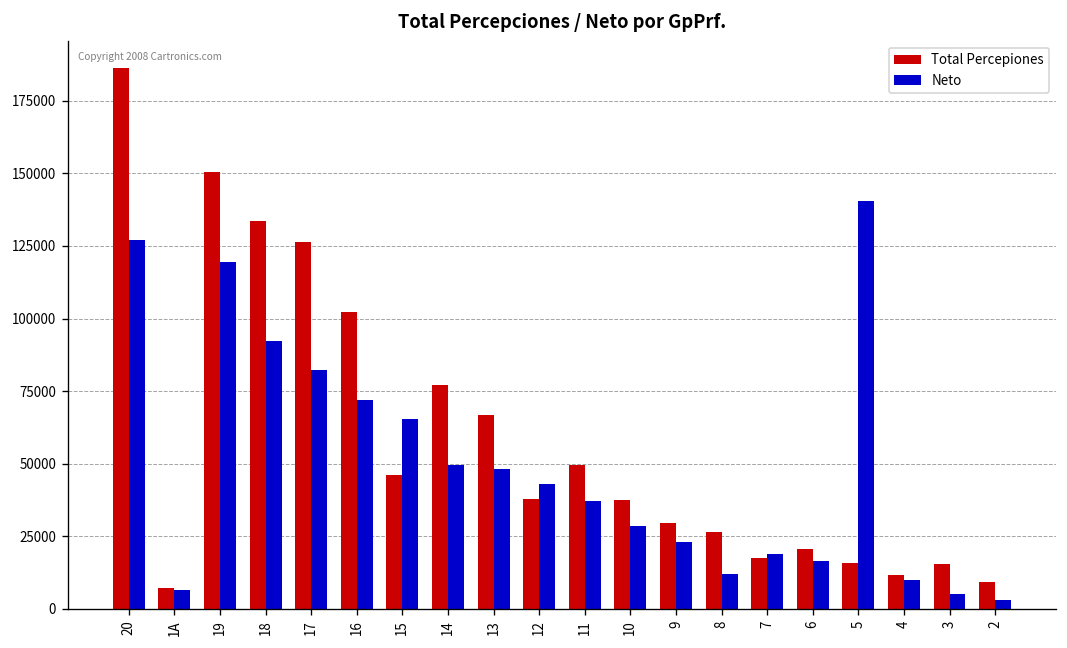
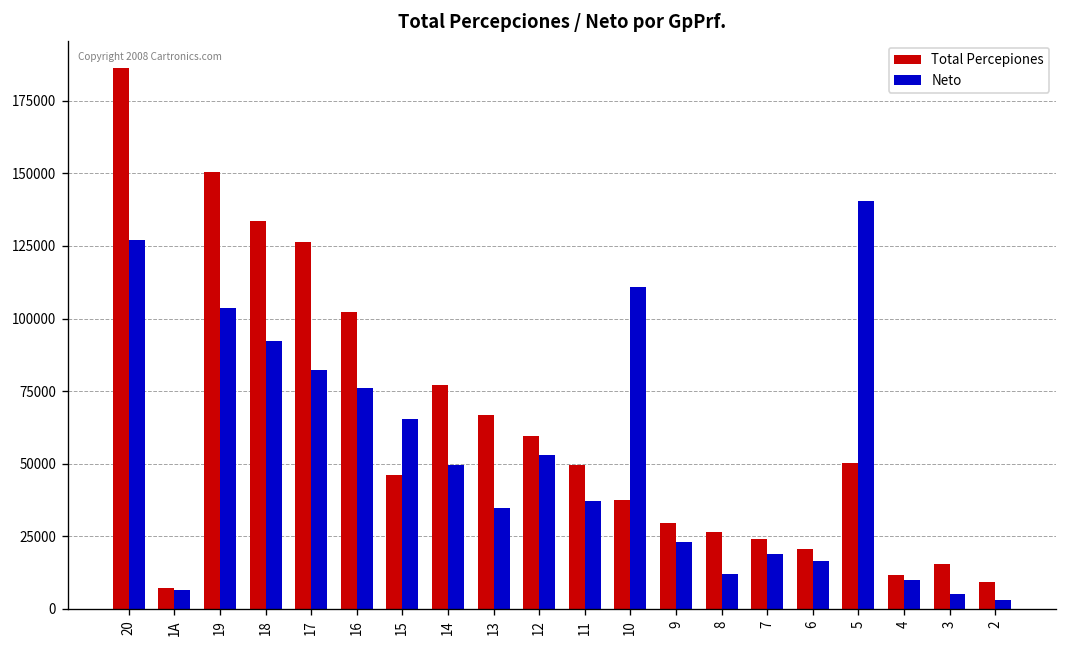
  {
    "Total Percepiones": {
      "1A": 7000,
      "19": 150000,
      "18": 133000,
      "17": 126000,
      "16": 102000,
      "15": 46000,
      "14": 77000,
      "13": 67000,
-     "12": 38000,
+     "12": 59000,
      "11": 50000,
      "10": 37000,
      "9": 30000,
      "8": 27000,
-     "7": 18000,
+     "7": 24000,
      "6": 21000,
-     "5": 16000,
+     "5": 50000,
      "4": 12000,
      "3": 15000,
      "2": 9000
    },
    "Neto": {
      "20": 127000,
      "1A": 6000,
-     "19": 119000,
+     "19": 103000,
      "18": 92000,
      "17": 82000,
-     "16": 72000,
+     "16": 76000,
      "15": 66000,
      "14": 50000,
-     "13": 48000,
-     "12": 43000,
+     "13": 35000,
+     "12": 53000,
      "11": 37000,
-     "10": 29000,
+     "10": 111000,
      "9": 23000,
      "8": 12000,
      "7": 19000,
      "6": 16000,
      "5": 141000,
      "4": 10000,
      "3": 5000,
      "2": 3000
    }
  }
